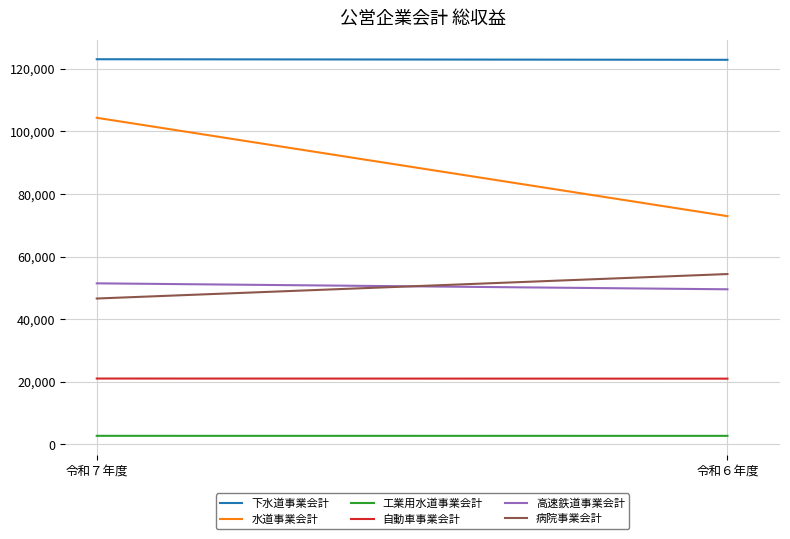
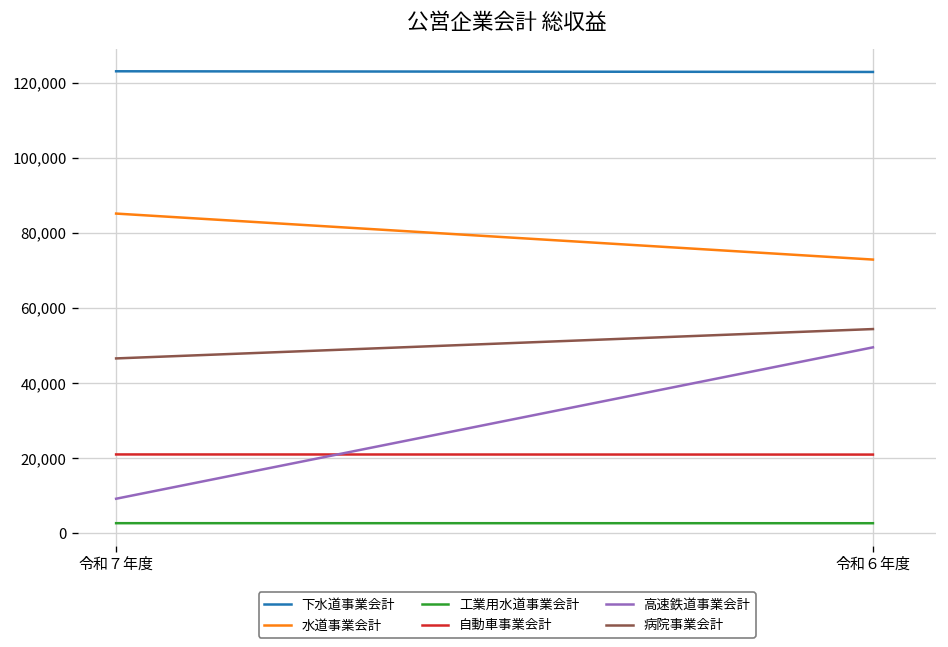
  {
    "下水道事業会計": {
      "令和７年度": "123,000",
      "令和６年度": "123,000"
    },
    "水道事業会計": {
-     "令和７年度": "104,000",
+     "令和７年度": "85,000",
      "令和６年度": "73,000"
    },
    "工業用水道事業会計": {
      "令和７年度": "3,000",
      "令和６年度": "3,000"
    },
    "自動車事業会計": {
      "令和７年度": "21,000",
      "令和６年度": "21,000"
    },
    "高速鉄道事業会計": {
-     "令和７年度": "51,000",
+     "令和７年度": "9,000",
      "令和６年度": "50,000"
    },
    "病院事業会計": {
      "令和７年度": "47,000",
      "令和６年度": "54,000"
    }
  }
